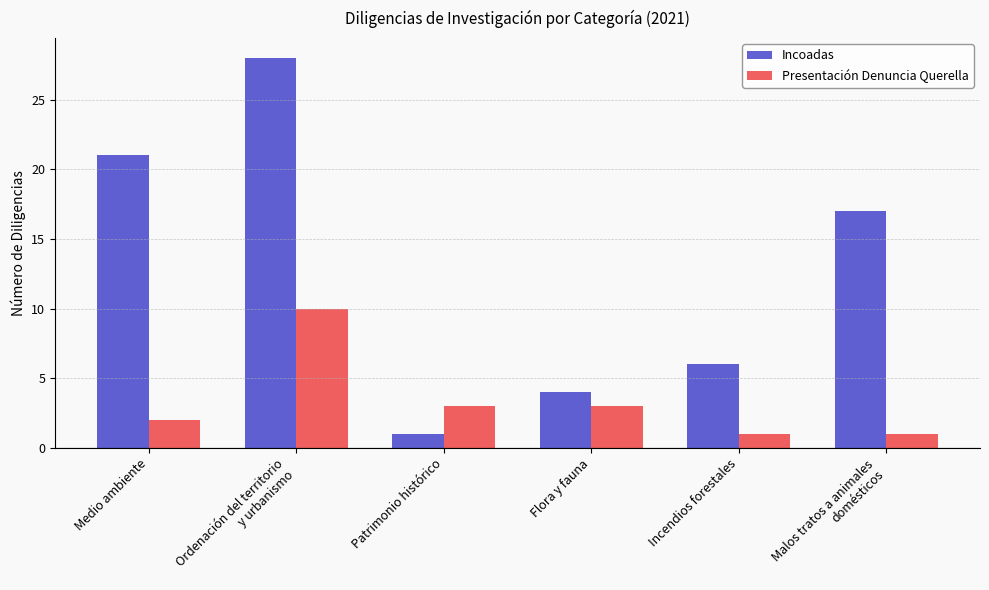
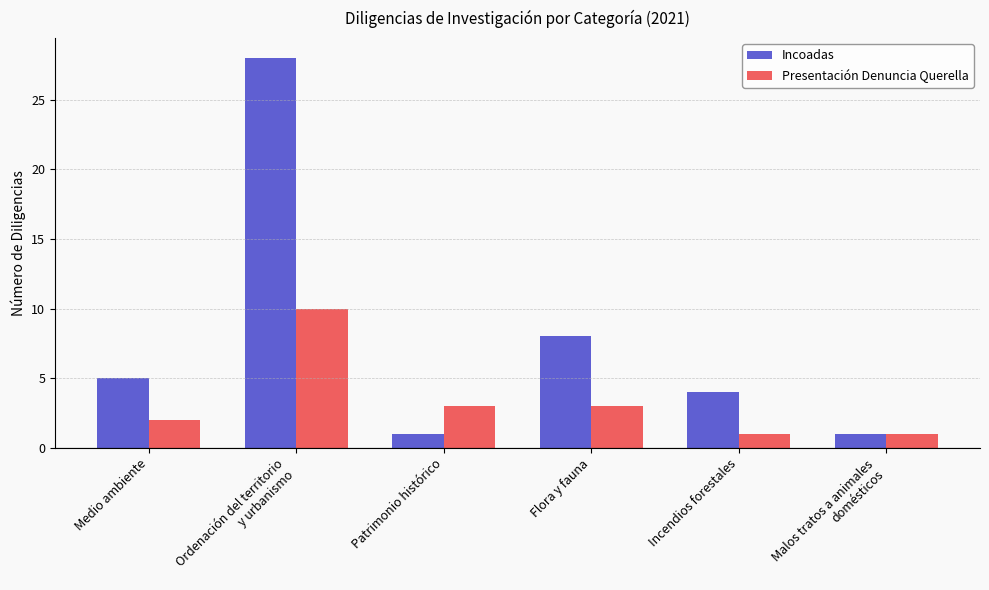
  {
    "Incoadas": {
-     "Medio ambiente": 21,
+     "Medio ambiente": 5,
      "Ordenación del territorio y urbanismo": 28,
      "Patrimonio histórico": 1,
-     "Flora y fauna": 4,
-     "Incendios forestales": 6,
-     "Malos tratos a animales domésticos": 17
+     "Flora y fauna": 8,
+     "Incendios forestales": 4,
+     "Malos tratos a animales domésticos": 1
    },
    "Presentación Denuncia Querella": {
      "Medio ambiente": 2,
      "Ordenación del territorio y urbanismo": 10,
      "Patrimonio histórico": 3,
      "Flora y fauna": 3,
      "Incendios forestales": 1,
      "Malos tratos a animales domésticos": 1
    }
  }
